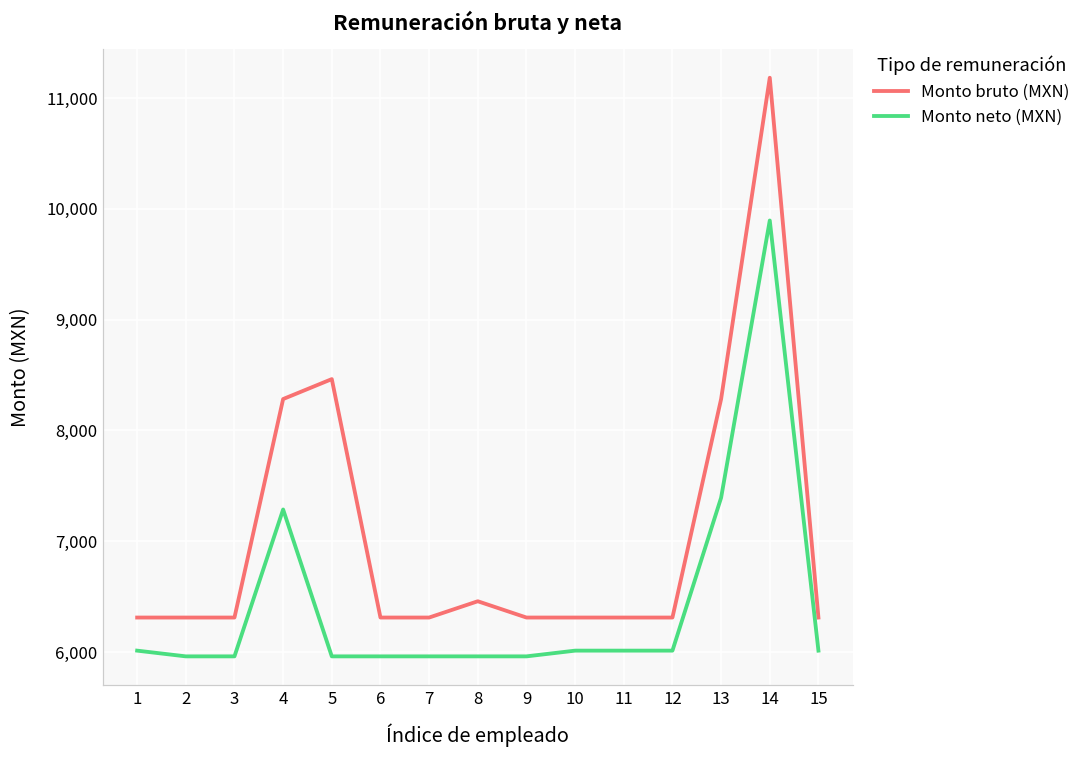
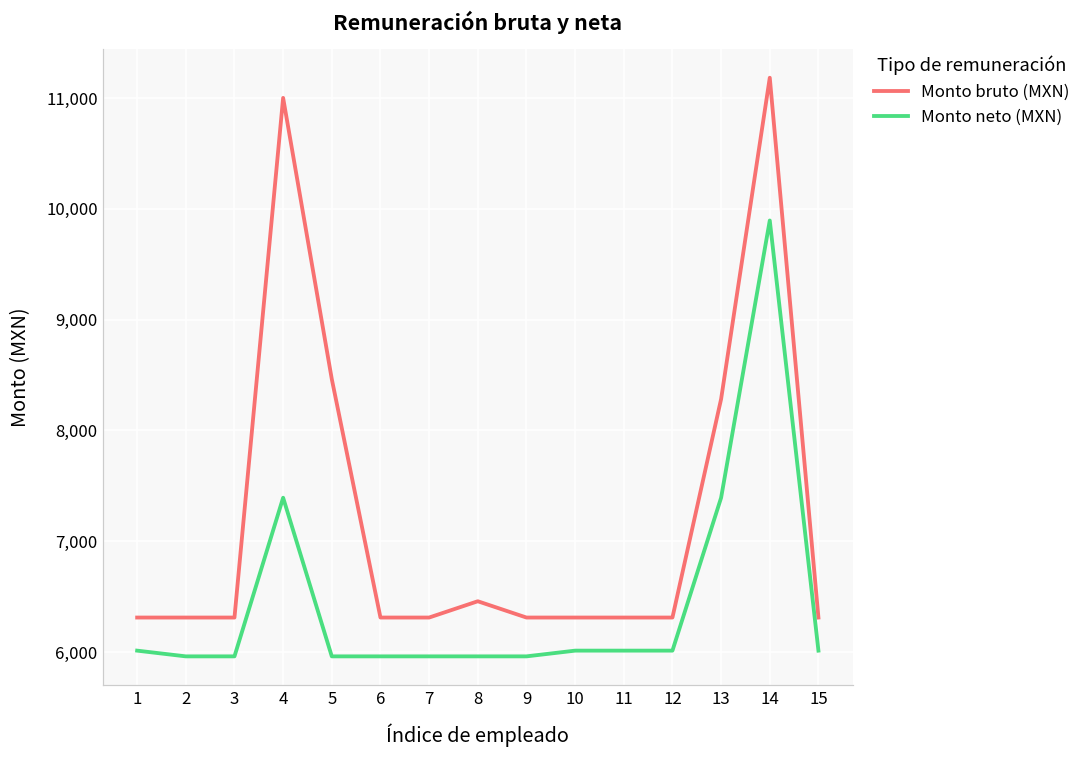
  {
    "Monto bruto (MXN)": {
      "1": "6,310",
      "2": "6,310",
      "3": "6,310",
-     "4": "8,280",
+     "4": "11,000",
      "5": "8,460",
      "6": "6,310",
      "7": "6,310",
      "8": "6,460",
      "9": "6,310",
      "10": "6,310",
      "11": "6,310",
      "12": "6,310",
      "13": "8,280",
      "14": "11,180",
      "15": "6,310"
    },
    "Monto neto (MXN)": {
      "1": "6,010",
      "2": "5,960",
      "3": "5,960",
-     "4": "7,290",
+     "4": "7,390",
      "5": "5,960",
      "6": "5,960",
      "7": "5,960",
      "8": "5,960",
      "9": "5,960",
      "10": "6,010",
      "11": "6,010",
      "12": "6,010",
      "13": "7,390",
      "14": "9,890",
      "15": "6,010"
    }
  }
